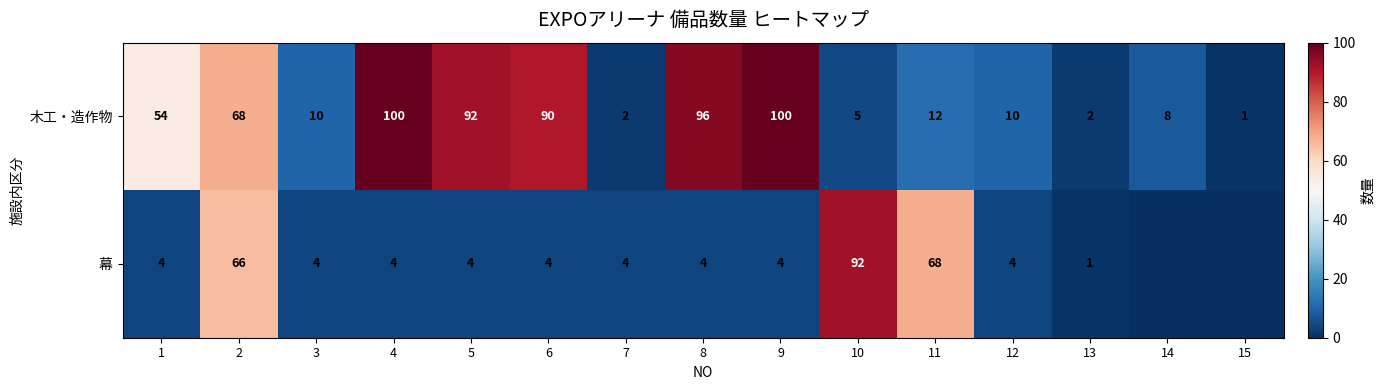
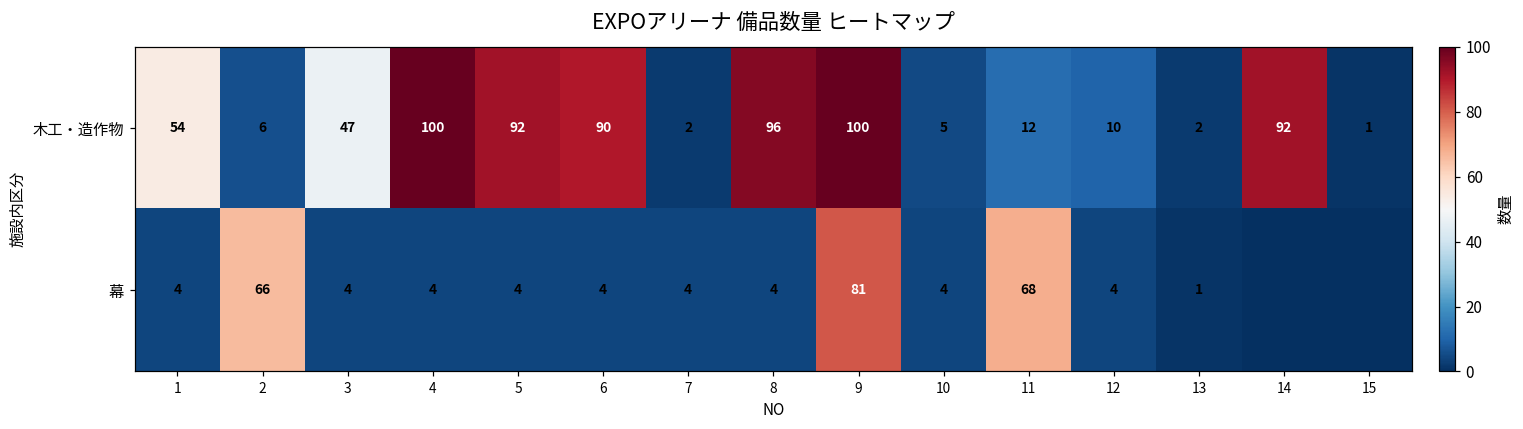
  {
    "木工・造作物": {
      "1": 54,
-     "2": 68,
-     "3": 10,
+     "2": 6,
+     "3": 47,
      "4": 100,
      "5": 92,
      "6": 90,
      "7": 2,
      "8": 96,
      "9": 100,
      "10": 5,
      "11": 12,
      "12": 10,
      "13": 2,
-     "14": 8,
+     "14": 92,
      "15": 1
    },
    "幕": {
      "1": 4,
      "2": 66,
      "3": 4,
      "4": 4,
      "5": 4,
      "6": 4,
      "7": 4,
      "8": 4,
-     "9": 4,
-     "10": 92,
+     "9": 81,
+     "10": 4,
      "11": 68,
      "12": 4,
      "13": 1
    }
  }
